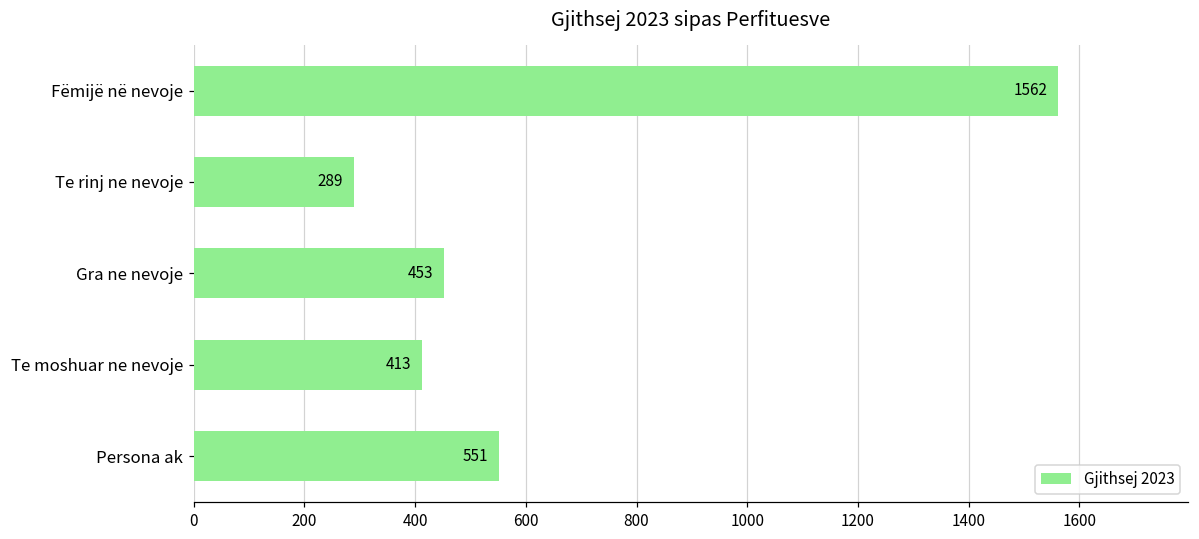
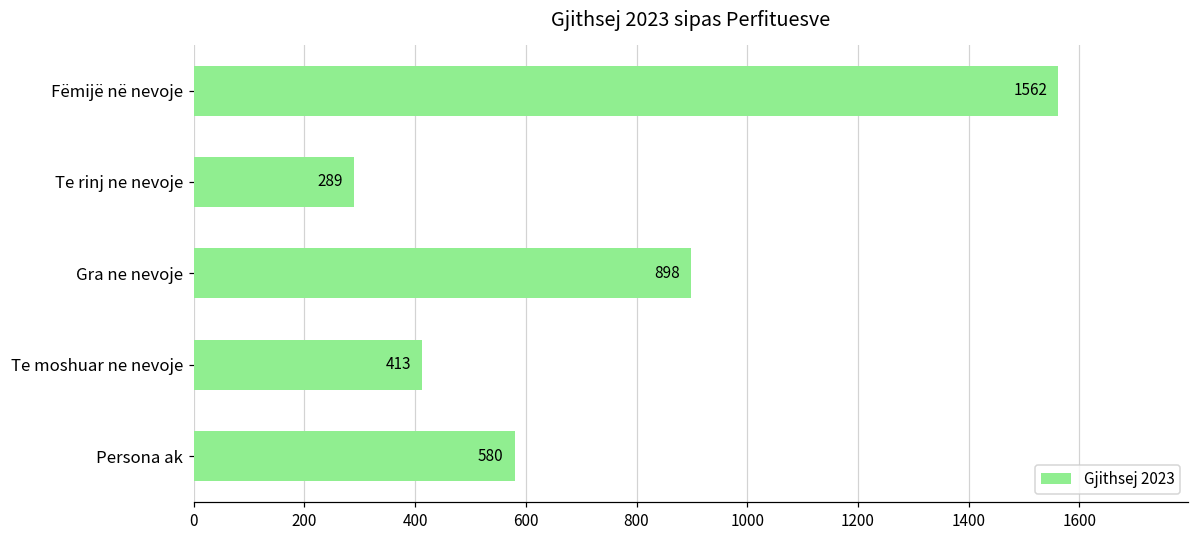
  {
    "Fëmijë në nevoje": 1562,
    "Te rinj ne nevoje": 289,
-   "Gra ne nevoje": 453,
+   "Gra ne nevoje": 898,
    "Te moshuar ne nevoje": 413,
-   "Persona ak": 551
+   "Persona ak": 580
  }
